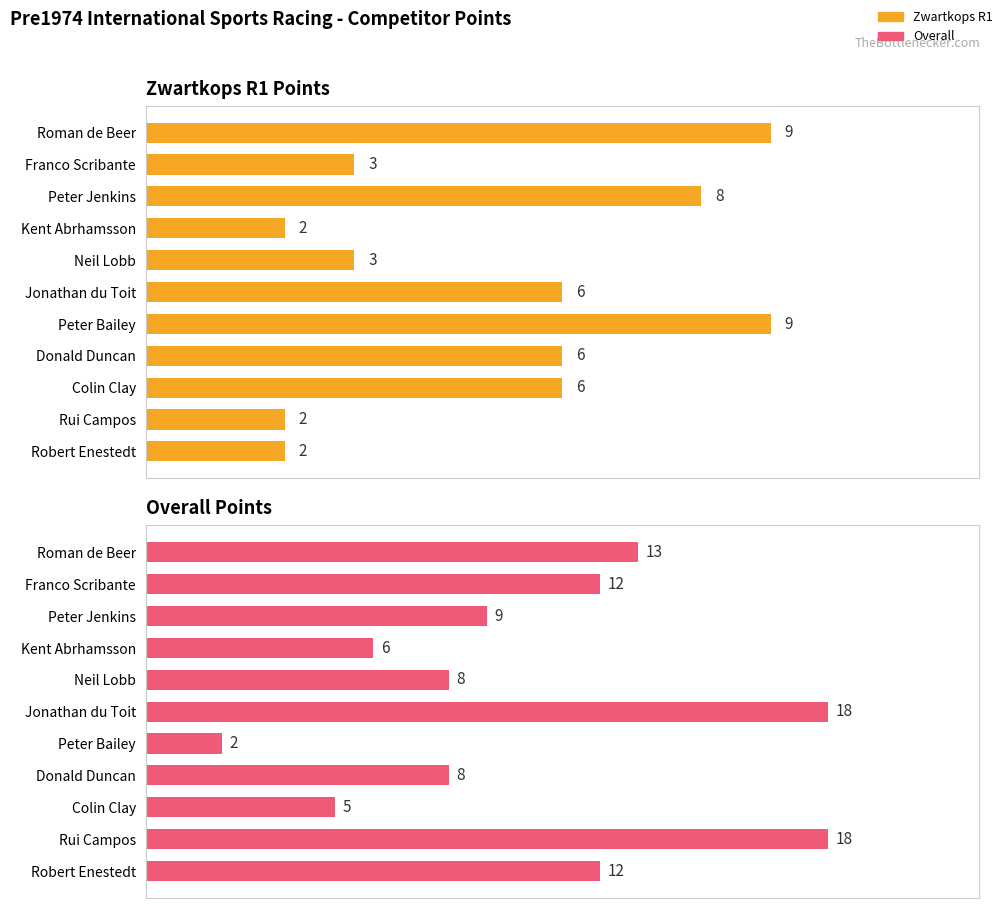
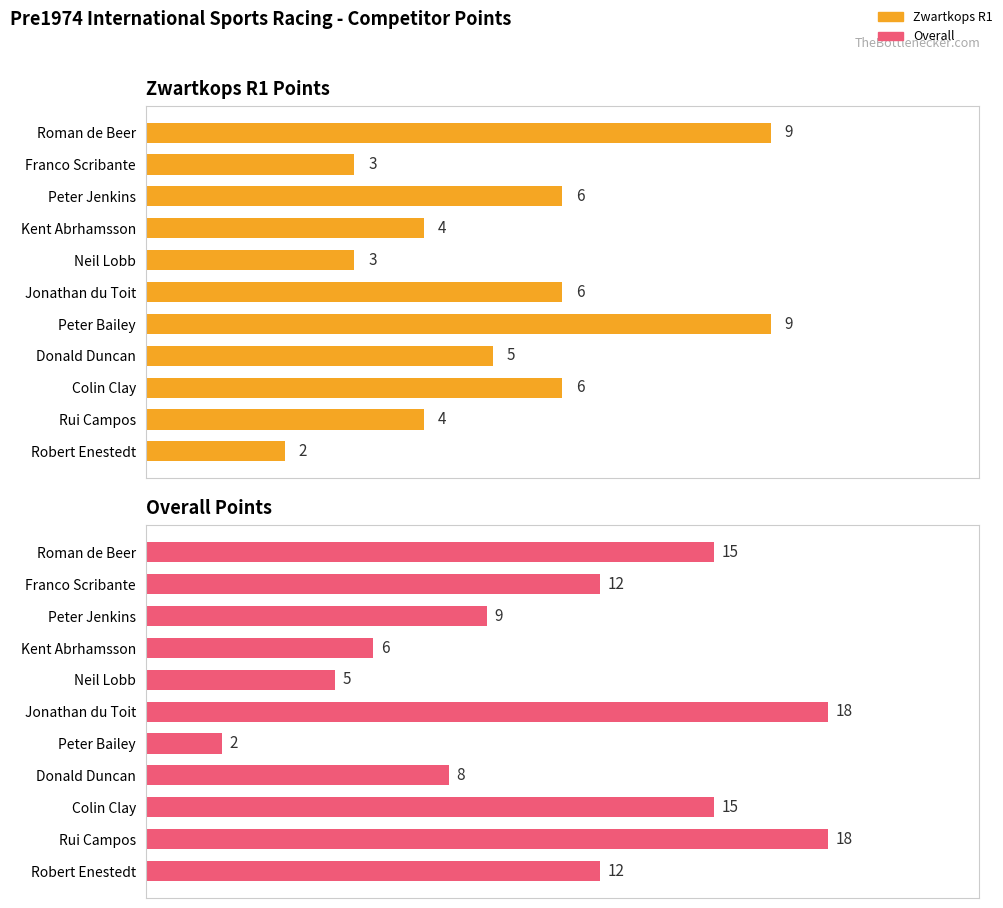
  {
    "Zwartkops R1 Points": {
      "Roman de Beer": 9,
      "Franco Scribante": 3,
-     "Peter Jenkins": 8,
-     "Kent Abrhamsson": 2,
+     "Peter Jenkins": 6,
+     "Kent Abrhamsson": 4,
      "Neil Lobb": 3,
      "Jonathan du Toit": 6,
      "Peter Bailey": 9,
-     "Donald Duncan": 6,
+     "Donald Duncan": 5,
      "Colin Clay": 6,
-     "Rui Campos": 2,
+     "Rui Campos": 4,
      "Robert Enestedt": 2
    },
    "Overall Points": {
-     "Roman de Beer": 13,
+     "Roman de Beer": 15,
      "Franco Scribante": 12,
      "Peter Jenkins": 9,
      "Kent Abrhamsson": 6,
-     "Neil Lobb": 8,
+     "Neil Lobb": 5,
      "Jonathan du Toit": 18,
      "Peter Bailey": 2,
      "Donald Duncan": 8,
-     "Colin Clay": 5,
+     "Colin Clay": 15,
      "Rui Campos": 18,
      "Robert Enestedt": 12
    }
  }
